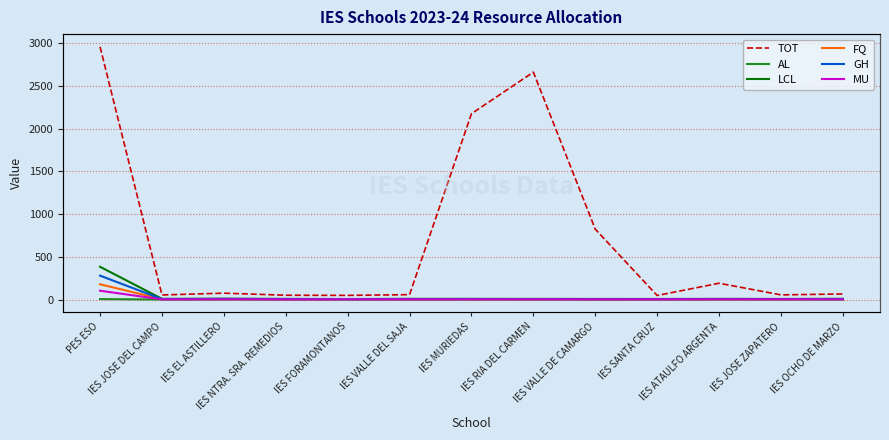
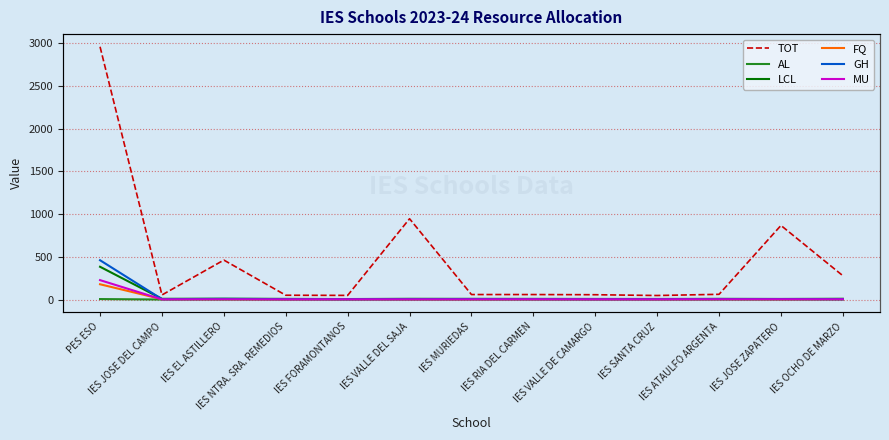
  {
    "TOT": {
      "PES ESO": 3000,
      "IES JOSE DEL CAMPO": 100,
-     "IES EL ASTILLERO": 100,
+     "IES EL ASTILLERO": 500,
      "IES NTRA. SRA. REMEDIOS": 100,
      "IES FORAMONTANOS": 0,
-     "IES VALLE DEL SAJA": 100,
-     "IES MURIEDAS": 2200,
-     "IES RIA DEL CARMEN": 2700,
-     "IES VALLE DE CAMARGO": 800,
+     "IES VALLE DEL SAJA": 900,
+     "IES MURIEDAS": 100,
+     "IES RIA DEL CARMEN": 100,
+     "IES VALLE DE CAMARGO": 100,
      "IES SANTA CRUZ": 0,
-     "IES ATAULFO ARGENTA": 200,
-     "IES JOSE ZAPATERO": 100,
-     "IES OCHO DE MARZO": 100
+     "IES ATAULFO ARGENTA": 100,
+     "IES JOSE ZAPATERO": 900,
+     "IES OCHO DE MARZO": 300
    },
    "FQ": {
      "PES ESO": 200
    },
    "GH": {
-     "PES ESO": 300
+     "PES ESO": 500
    },
    "MU": {
-     "PES ESO": 100
+     "PES ESO": 200
    }
  }
